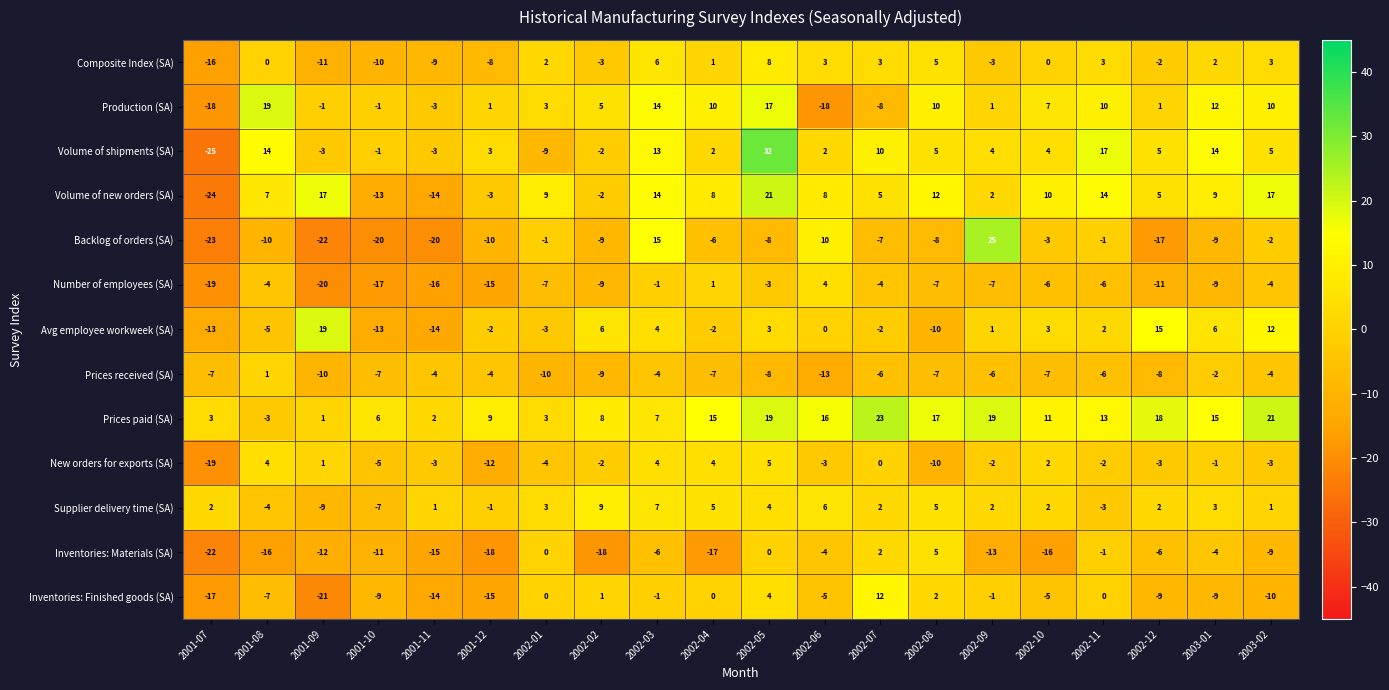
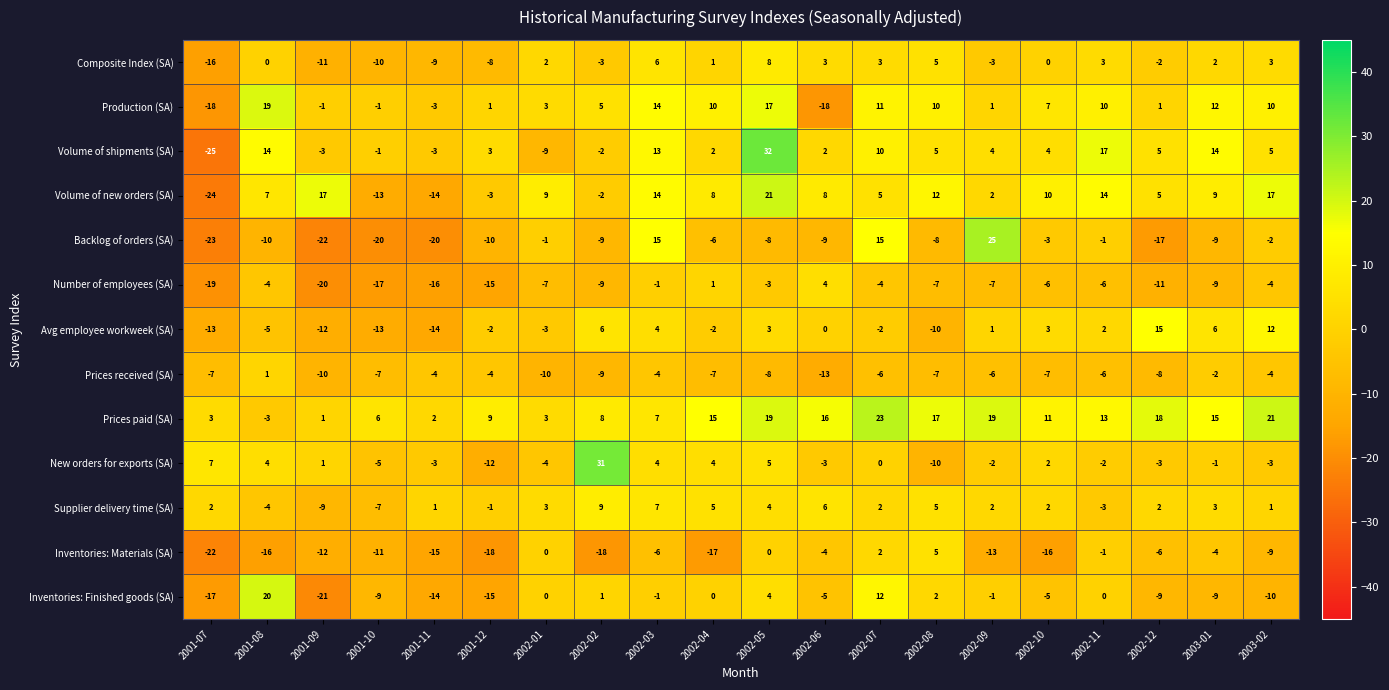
  {
    "Production (SA)": {
      "2001-07": -18,
      "2001-08": 19,
      "2001-09": -1,
      "2001-10": -1,
      "2001-11": -3,
      "2001-12": 1,
      "2002-01": 3,
      "2002-02": 5,
      "2002-03": 14,
      "2002-04": 10,
      "2002-05": 17,
      "2002-06": -18,
-     "2002-07": -8,
+     "2002-07": 11,
      "2002-08": 10,
      "2002-09": 1,
      "2002-10": 7,
      "2002-11": 10,
      "2002-12": 1,
      "2003-01": 12,
      "2003-02": 10
    },
    "Backlog of orders (SA)": {
      "2001-07": -23,
      "2001-08": -10,
      "2001-09": -22,
      "2001-10": -20,
      "2001-11": -20,
      "2001-12": -10,
      "2002-01": -1,
      "2002-02": -9,
      "2002-03": 15,
      "2002-04": -6,
      "2002-05": -8,
-     "2002-06": 10,
-     "2002-07": -7,
+     "2002-06": -9,
+     "2002-07": 15,
      "2002-08": -8,
      "2002-09": 25,
      "2002-10": -3,
      "2002-11": -1,
      "2002-12": -17,
      "2003-01": -9,
      "2003-02": -2
    },
    "Avg employee workweek (SA)": {
      "2001-07": -13,
      "2001-08": -5,
-     "2001-09": 19,
+     "2001-09": -12,
      "2001-10": -13,
      "2001-11": -14,
      "2001-12": -2,
      "2002-01": -3,
      "2002-02": 6,
      "2002-03": 4,
      "2002-04": -2,
      "2002-05": 3,
      "2002-06": 0,
      "2002-07": -2,
      "2002-08": -10,
      "2002-09": 1,
      "2002-10": 3,
      "2002-11": 2,
      "2002-12": 15,
      "2003-01": 6,
      "2003-02": 12
    },
    "New orders for exports (SA)": {
-     "2001-07": -19,
+     "2001-07": 7,
      "2001-08": 4,
      "2001-09": 1,
      "2001-10": -5,
      "2001-11": -3,
      "2001-12": -12,
      "2002-01": -4,
-     "2002-02": -2,
+     "2002-02": 31,
      "2002-03": 4,
      "2002-04": 4,
      "2002-05": 5,
      "2002-06": -3,
      "2002-07": 0,
      "2002-08": -10,
      "2002-09": -2,
      "2002-10": 2,
      "2002-11": -2,
      "2002-12": -3,
      "2003-01": -1,
      "2003-02": -3
    },
    "Inventories: Finished goods (SA)": {
      "2001-07": -17,
-     "2001-08": -7,
+     "2001-08": 20,
      "2001-09": -21,
      "2001-10": -9,
      "2001-11": -14,
      "2001-12": -15,
      "2002-01": 0,
      "2002-02": 1,
      "2002-03": -1,
      "2002-04": 0,
      "2002-05": 4,
      "2002-06": -5,
      "2002-07": 12,
      "2002-08": 2,
      "2002-09": -1,
      "2002-10": -5,
      "2002-11": 0,
      "2002-12": -9,
      "2003-01": -9,
      "2003-02": -10
    }
  }
